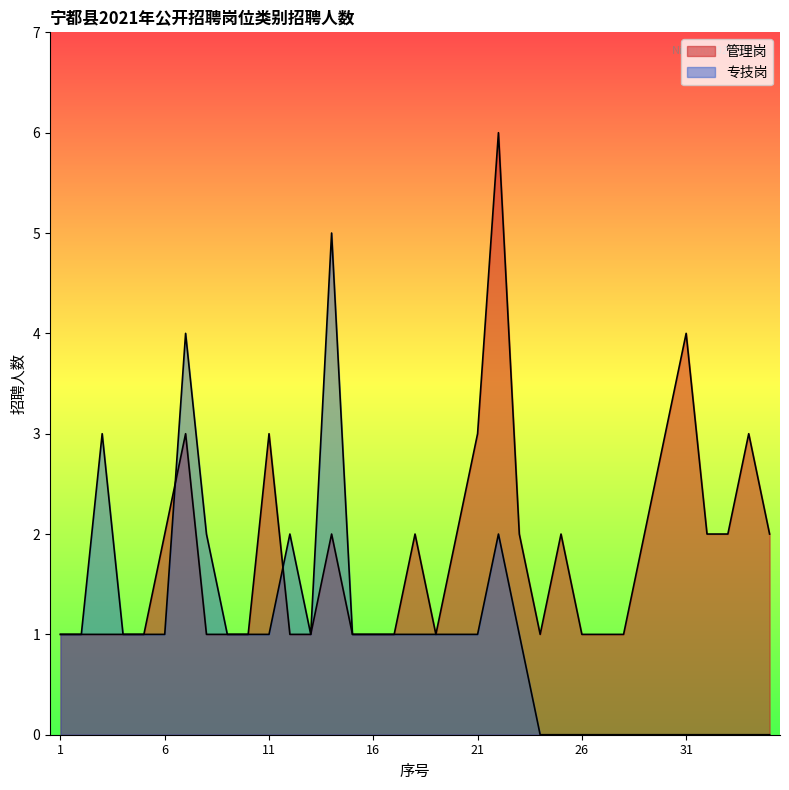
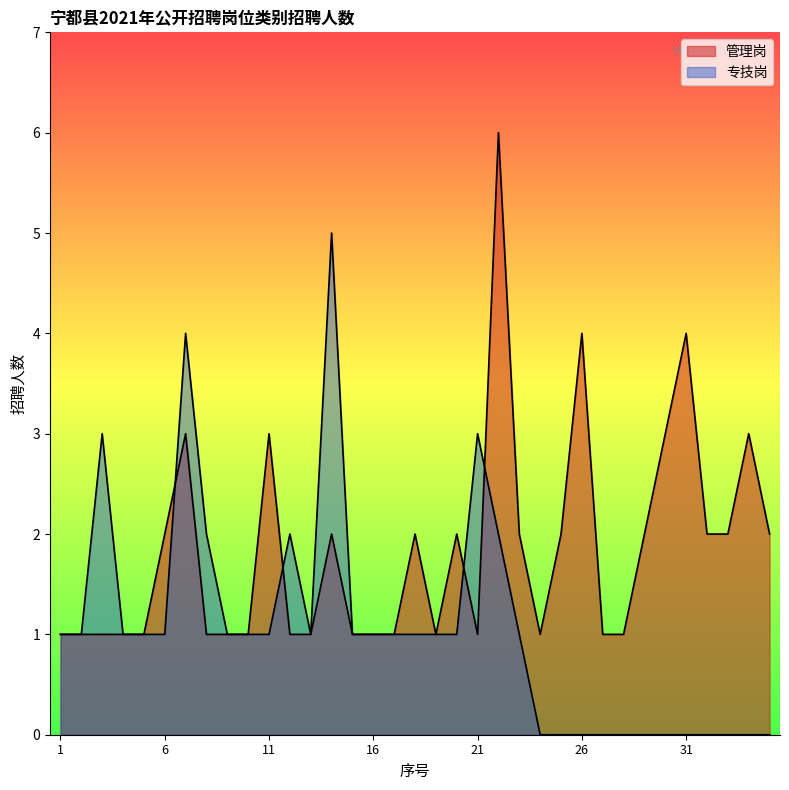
  {
    "管理岗": {
      "6": 2,
      "11": 3,
-     "21": 3,
-     "26": 1,
+     "21": 1,
+     "26": 4,
      "31": 4
    },
    "专技岗": {
      "6": 1,
      "11": 1,
-     "21": 1,
+     "21": 3,
      "26": 0,
      "31": 0
    }
  }
